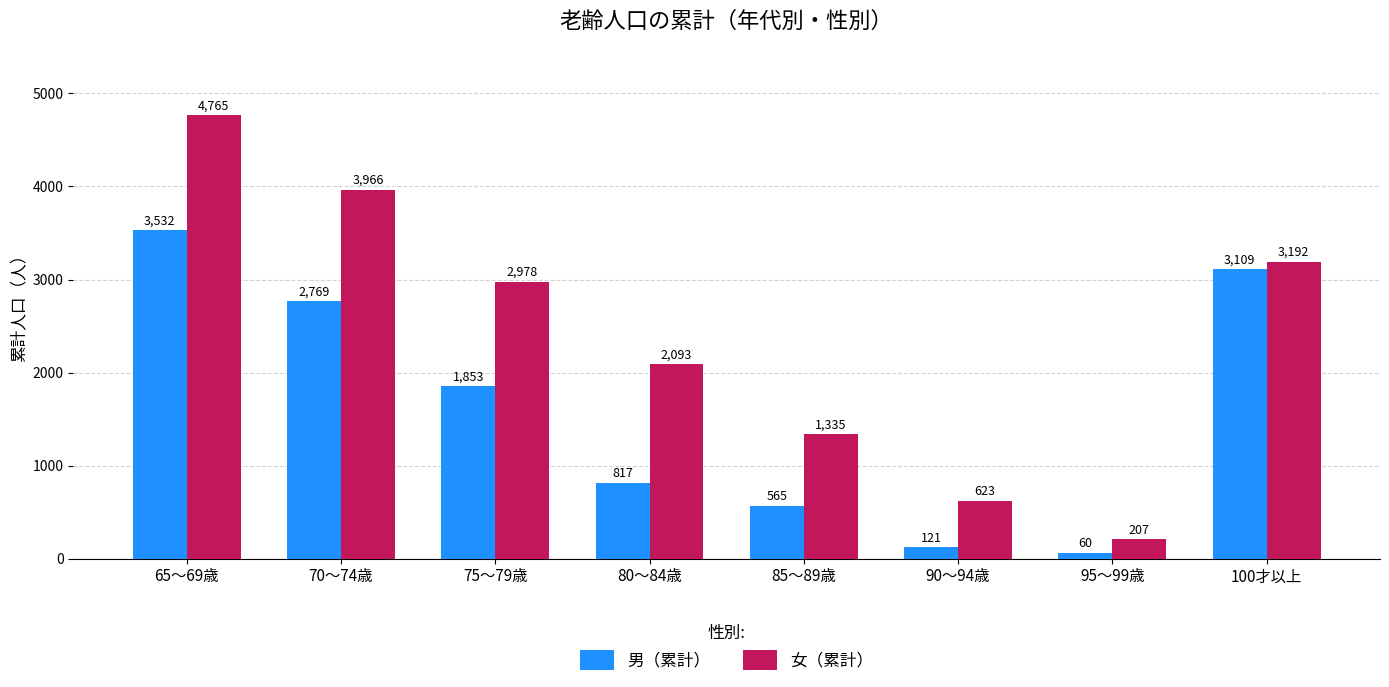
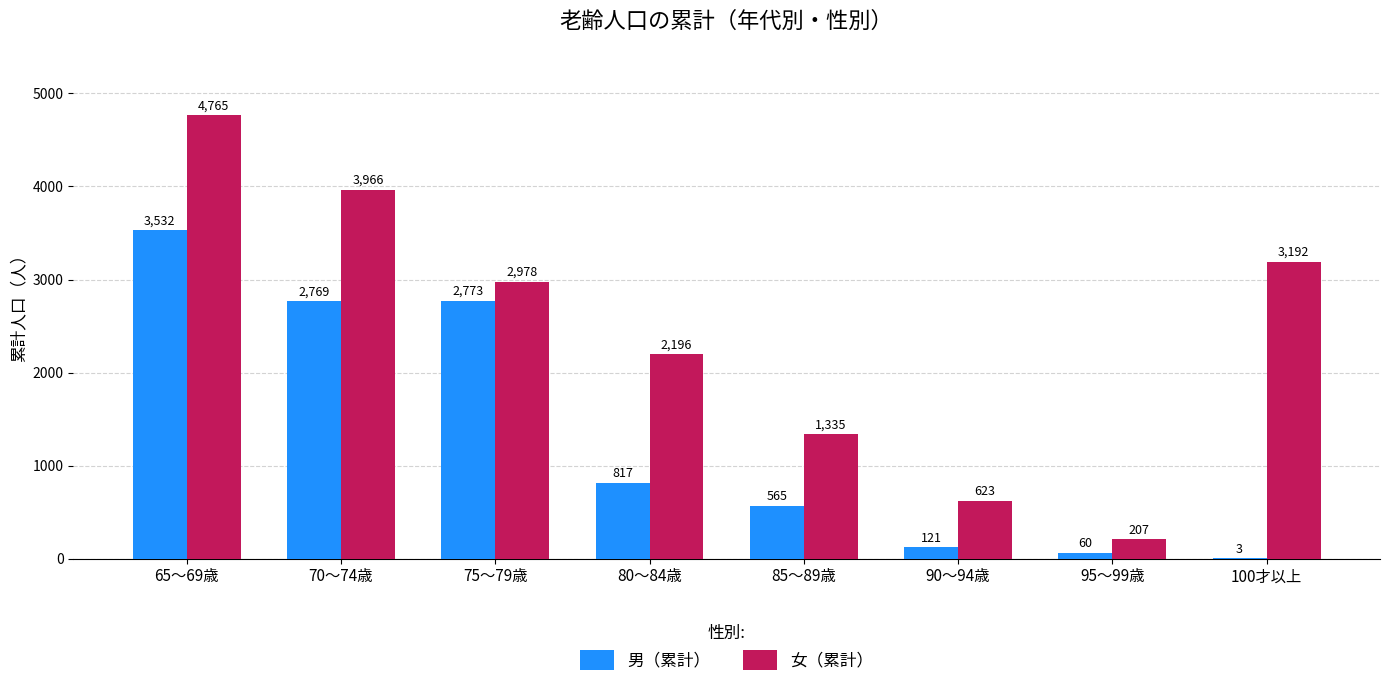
  {
    "男（累計）": {
      "65～69歳": "3,532",
      "70～74歳": "2,769",
-     "75～79歳": "1,853",
+     "75～79歳": "2,773",
      "80～84歳": "817",
      "85～89歳": "565",
      "90～94歳": "121",
      "95～99歳": "60",
-     "100才以上": "3,109"
+     "100才以上": "3"
    },
    "女（累計）": {
      "65～69歳": "4,765",
      "70～74歳": "3,966",
      "75～79歳": "2,978",
-     "80～84歳": "2,093",
+     "80～84歳": "2,196",
      "85～89歳": "1,335",
      "90～94歳": "623",
      "95～99歳": "207",
      "100才以上": "3,192"
    }
  }
